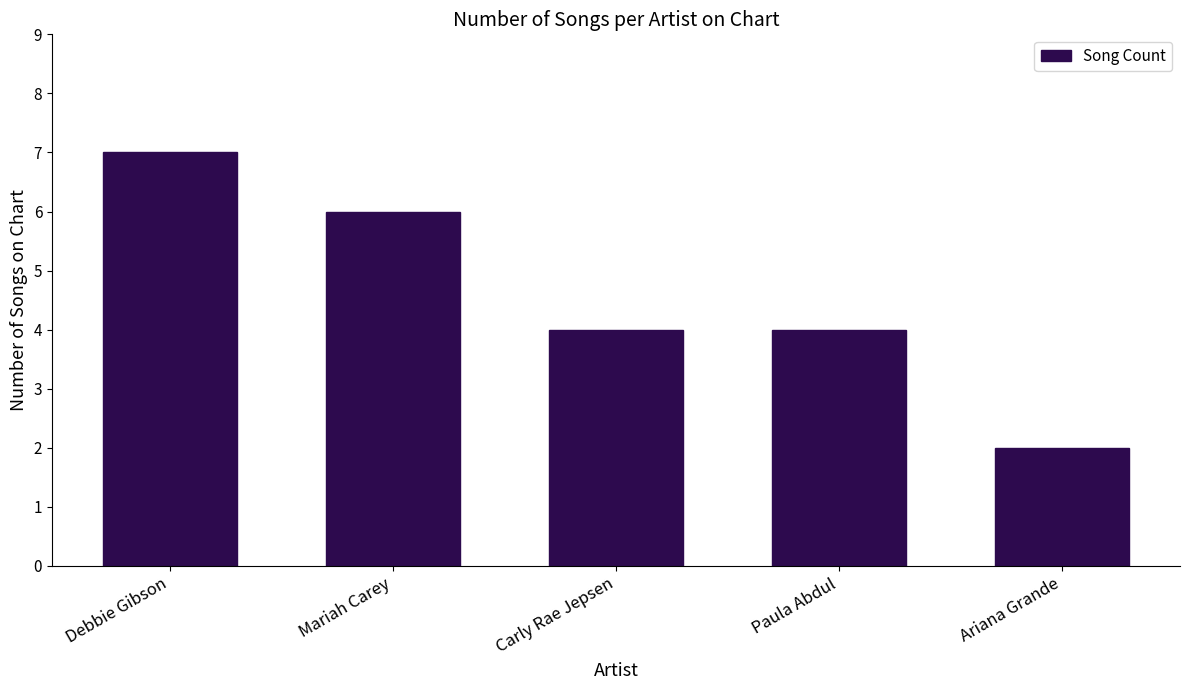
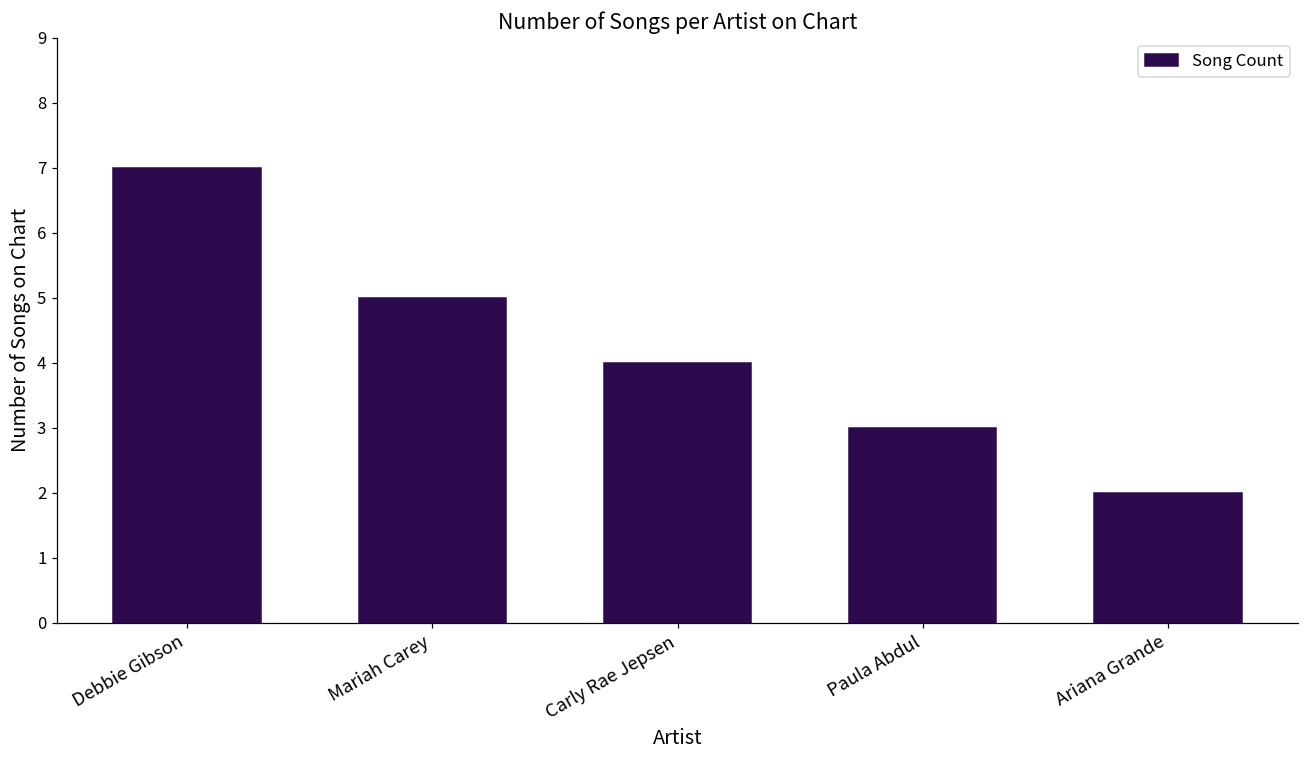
  {
    "Debbie Gibson": 7,
-   "Mariah Carey": 6,
+   "Mariah Carey": 5,
    "Carly Rae Jepsen": 4,
-   "Paula Abdul": 4,
+   "Paula Abdul": 3,
    "Ariana Grande": 2
  }
